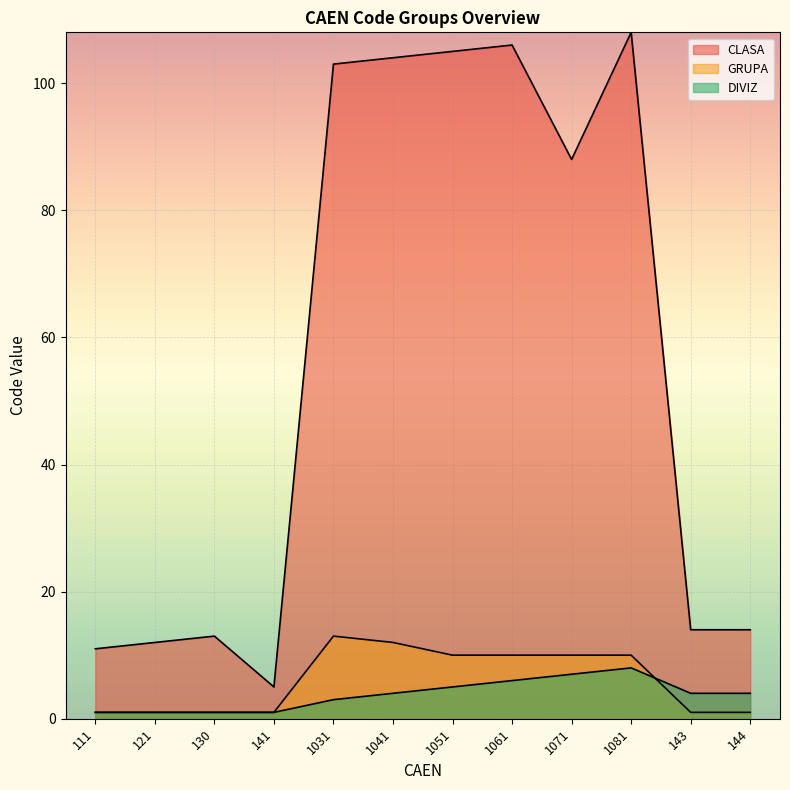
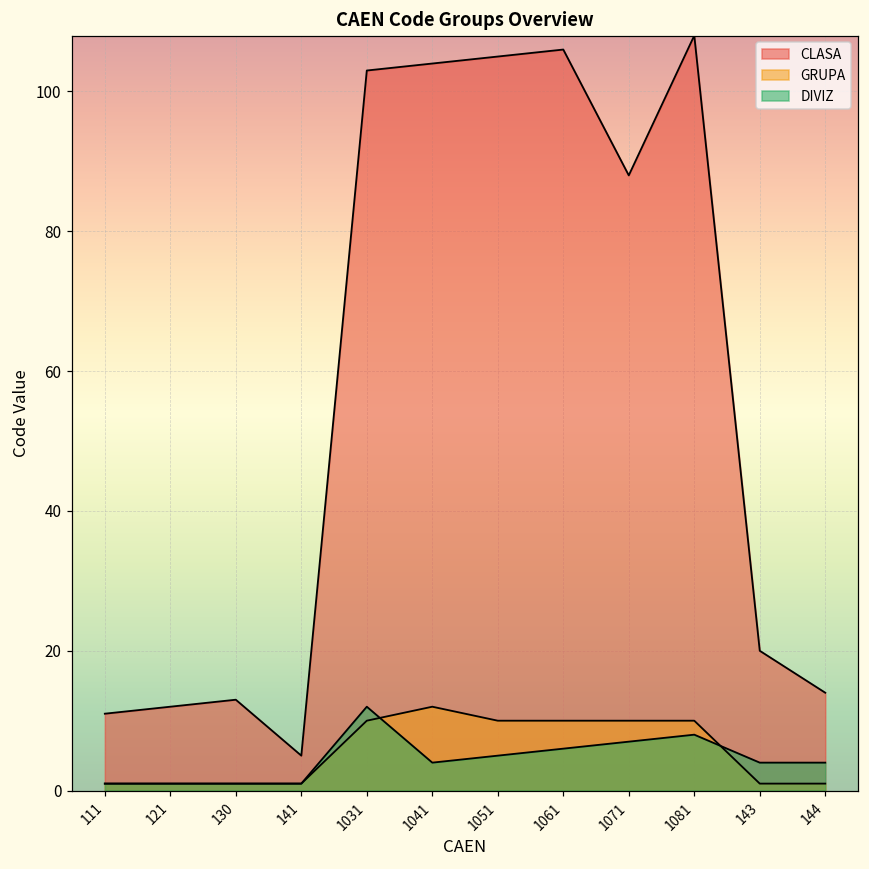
  {
    "CLASA": {
      "111": 11,
      "121": 12,
      "130": 13,
      "141": 5,
      "1031": 103,
      "1041": 104,
      "1051": 105,
      "1061": 106,
      "1071": 88,
      "1081": 108,
-     "143": 14,
+     "143": 20,
      "144": 14
    },
    "GRUPA": {
-     "1031": 13,
+     "1031": 10,
      "1041": 12,
      "1051": 10,
      "1061": 10,
      "1071": 10,
      "1081": 10,
      "143": 1,
      "144": 1
    },
    "DIVIZ": {
-     "1031": 3,
+     "1031": 12,
      "1041": 4,
      "1051": 5,
      "1061": 6,
      "1071": 7,
      "1081": 8,
      "143": 4,
      "144": 4
    }
  }
